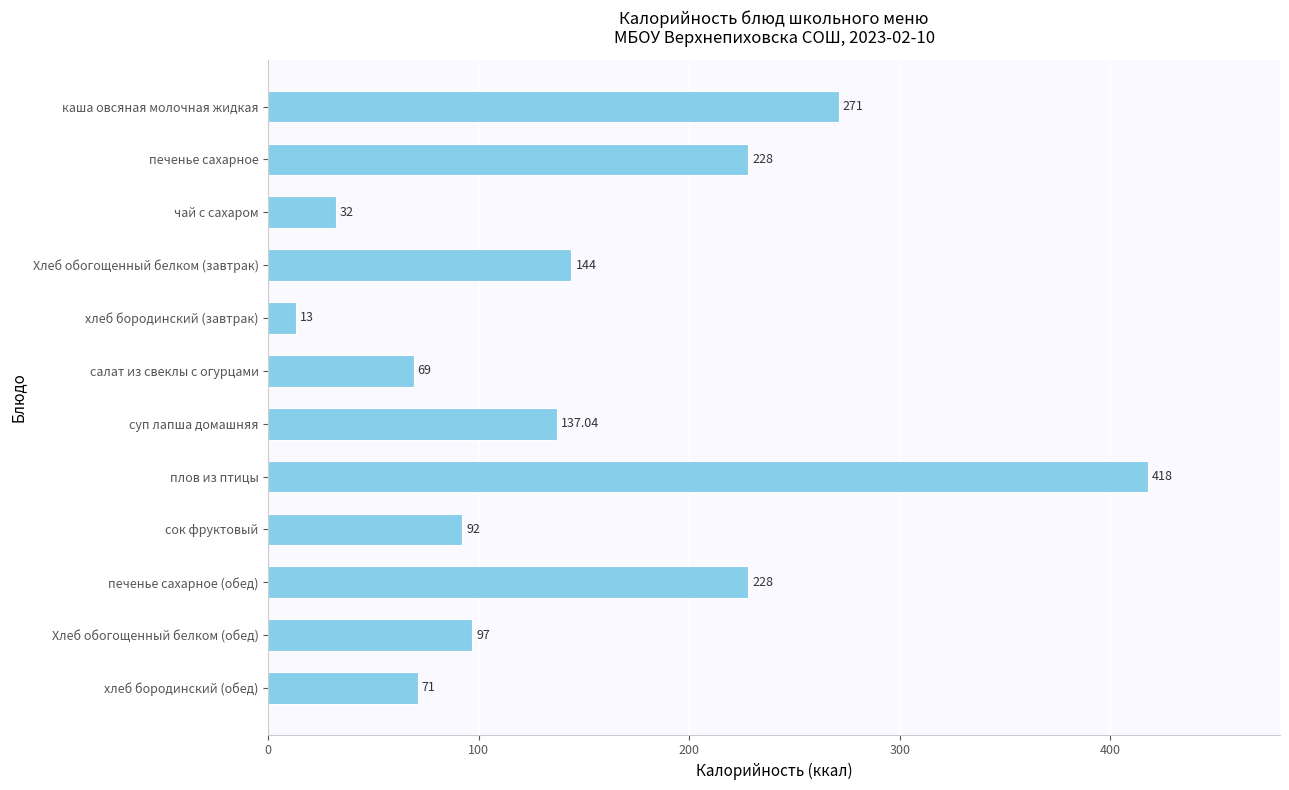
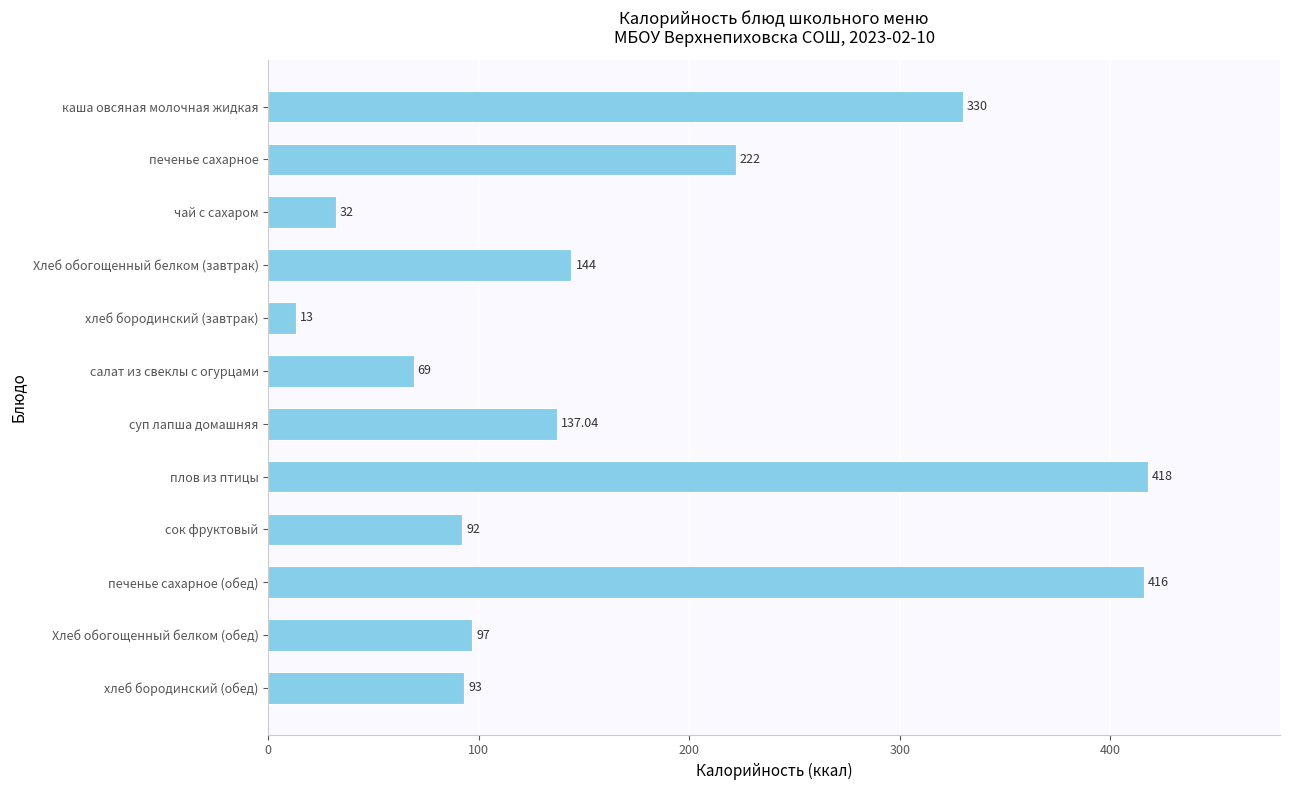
  {
-   "каша овсяная молочная жидкая": 271,
-   "печенье сахарное": 228,
+   "каша овсяная молочная жидкая": 330,
+   "печенье сахарное": 222,
    "чай с сахаром": 32,
    "Хлеб обогощенный белком (завтрак)": 144,
    "хлеб бородинский (завтрак)": 13,
    "салат из свеклы с огурцами": 69,
    "суп лапша домашняя": 137.04,
    "плов из птицы": 418,
    "сок фруктовый": 92,
-   "печенье сахарное (обед)": 228,
+   "печенье сахарное (обед)": 416,
    "Хлеб обогощенный белком (обед)": 97,
-   "хлеб бородинский (обед)": 71
+   "хлеб бородинский (обед)": 93
  }
